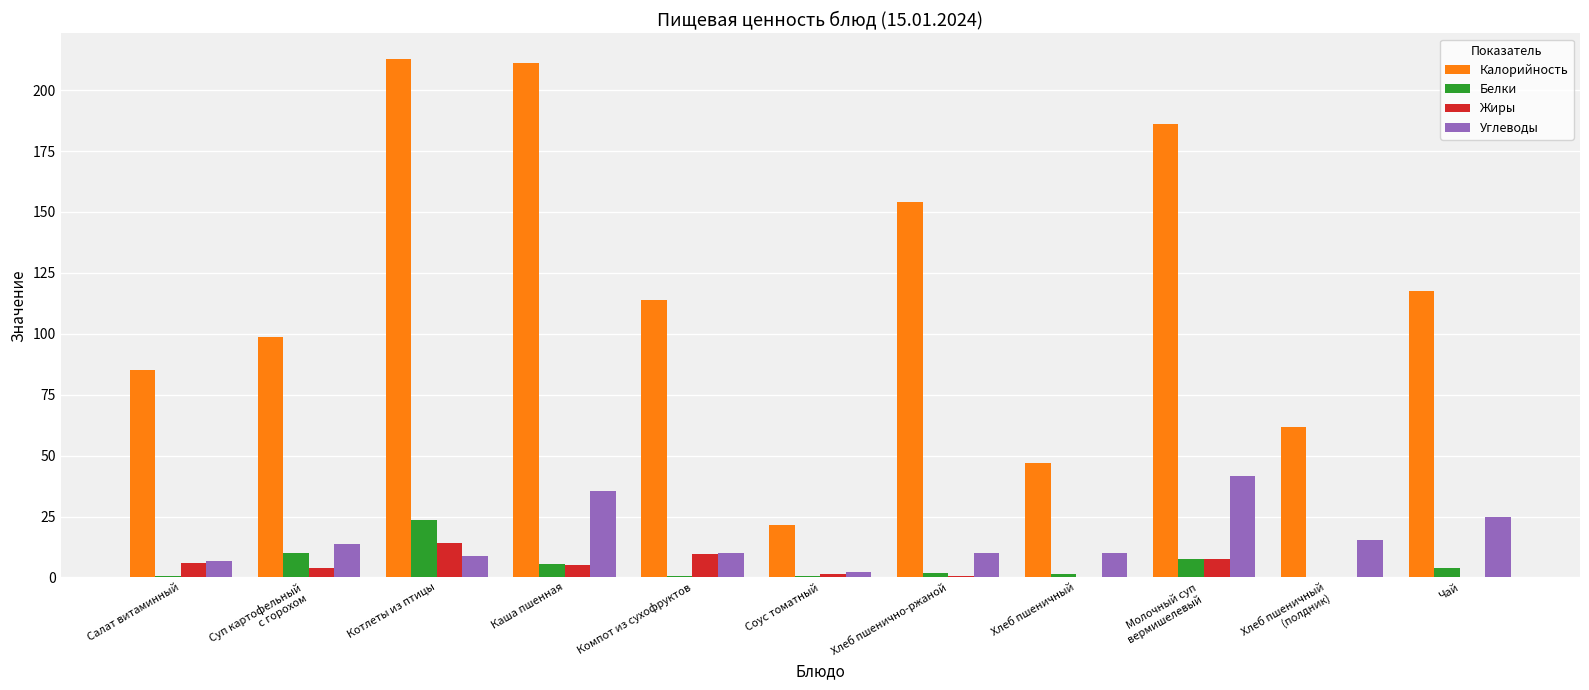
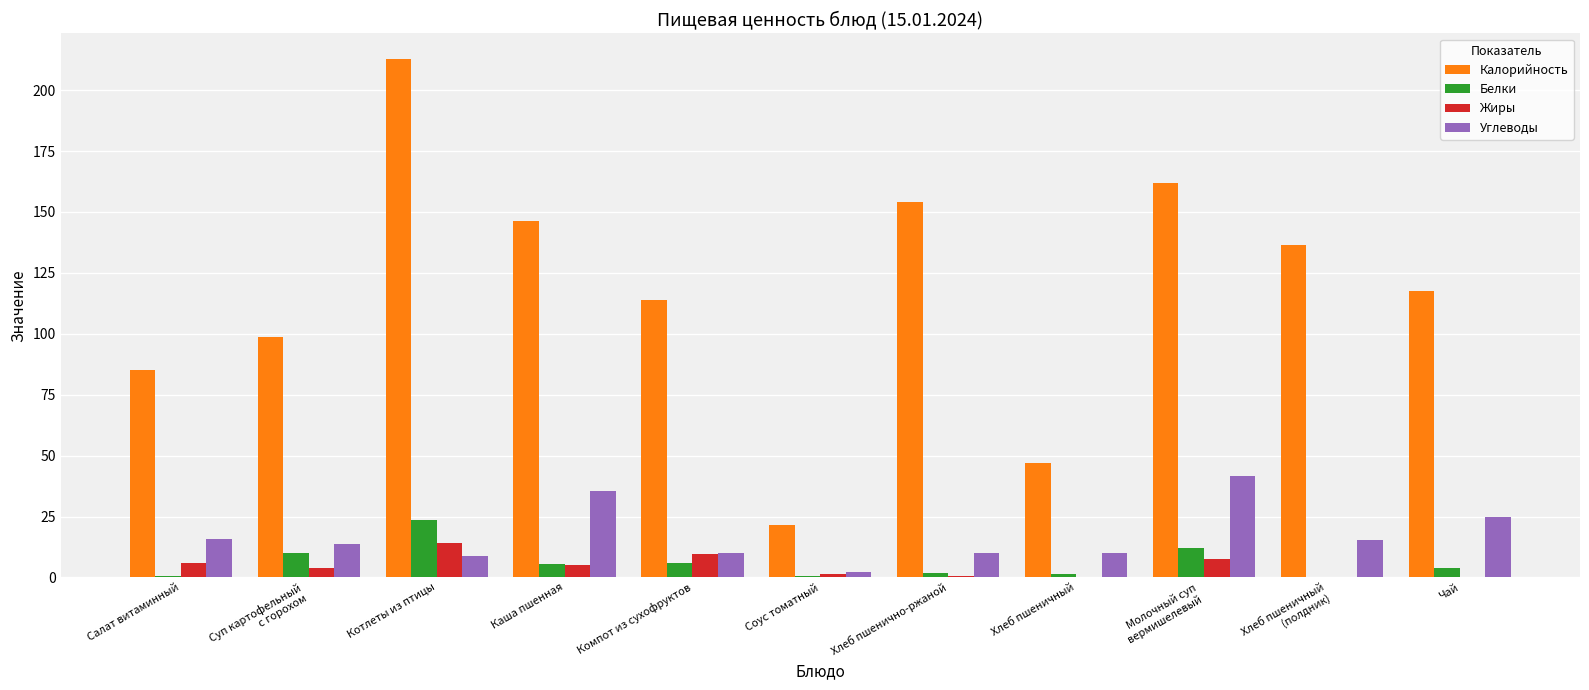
  {
    "Калорийность": {
      "Салат витаминный": 85,
      "Суп картофельный с горохом": 99,
      "Котлеты из птицы": 213,
-     "Каша пшенная": 211,
+     "Каша пшенная": 146,
      "Компот из сухофруктов": 114,
      "Соус томатный": 22,
      "Хлеб пшенично-ржаной": 154,
      "Хлеб пшеничный": 47,
-     "Молочный суп вермишелевый": 186,
-     "Хлеб пшеничный (полдник)": 62,
+     "Молочный суп вермишелевый": 162,
+     "Хлеб пшеничный (полдник)": 137,
      "Чай": 118
    },
    "Белки": {
      "Суп картофельный с горохом": 10,
      "Котлеты из птицы": 24,
      "Каша пшенная": 6,
-     "Компот из сухофруктов": 1,
+     "Компот из сухофруктов": 6,
      "Хлеб пшенично-ржаной": 2,
      "Хлеб пшеничный": 2,
-     "Молочный суп вермишелевый": 7,
+     "Молочный суп вермишелевый": 12,
      "Чай": 4
    },
    "Жиры": {
      "Салат витаминный": 6,
      "Суп картофельный с горохом": 4,
      "Котлеты из птицы": 14,
      "Каша пшенная": 5,
      "Компот из сухофруктов": 10,
      "Соус томатный": 1,
      "Молочный суп вермишелевый": 7,
      "Хлеб пшеничный (полдник)": 0
    },
    "Углеводы": {
-     "Салат витаминный": 7,
+     "Салат витаминный": 16,
      "Суп картофельный с горохом": 14,
      "Котлеты из птицы": 9,
      "Каша пшенная": 35,
      "Компот из сухофруктов": 10,
      "Соус томатный": 2,
      "Хлеб пшенично-ржаной": 10,
      "Хлеб пшеничный": 10,
      "Молочный суп вермишелевый": 42,
      "Хлеб пшеничный (полдник)": 15,
      "Чай": 25
    }
  }
